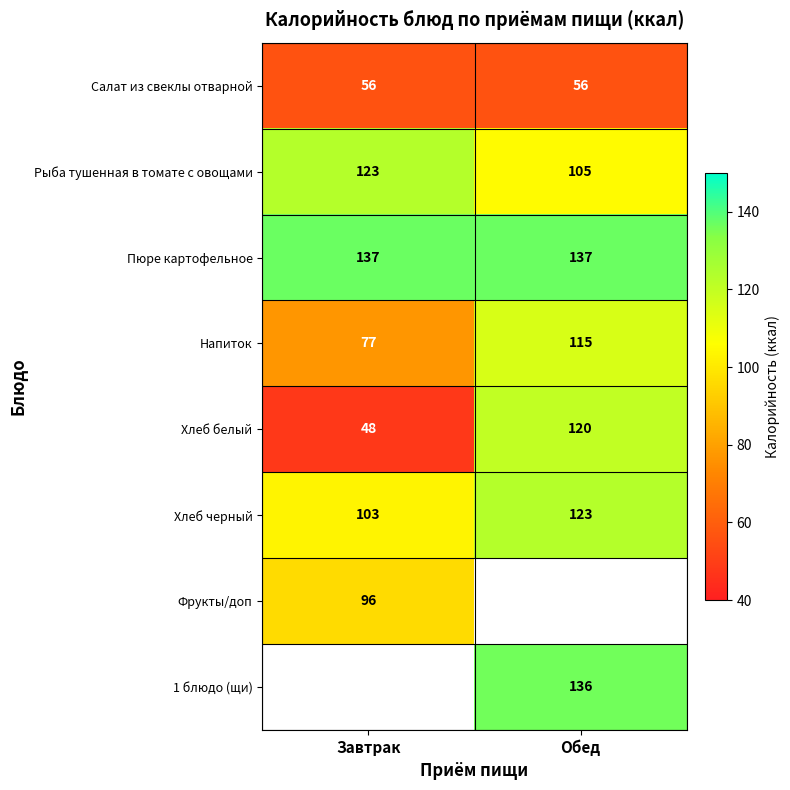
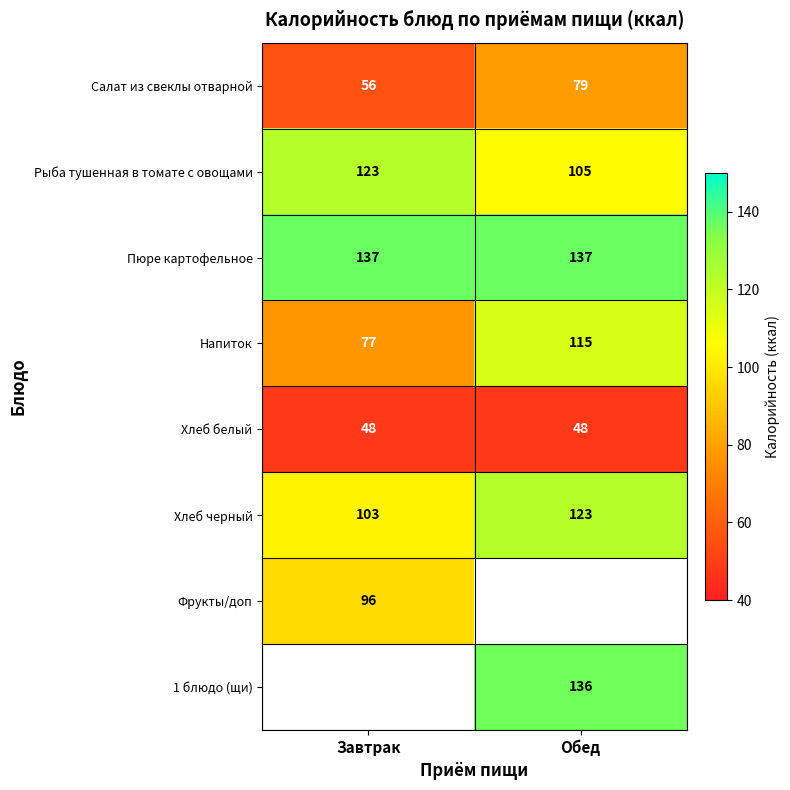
  {
    "Салат из свеклы отварной": {
      "Завтрак": 56,
-     "Обед": 56
+     "Обед": 79
    },
    "Рыба тушенная в томате с овощами": {
      "Завтрак": 123,
      "Обед": 105
    },
    "Пюре картофельное": {
      "Завтрак": 137,
      "Обед": 137
    },
    "Напиток": {
      "Завтрак": 77,
      "Обед": 115
    },
    "Хлеб белый": {
      "Завтрак": 48,
-     "Обед": 120
+     "Обед": 48
    },
    "Хлеб черный": {
      "Завтрак": 103,
      "Обед": 123
    },
    "Фрукты/доп": {
      "Завтрак": 96
    },
    "1 блюдо (щи)": {
      "Обед": 136
    }
  }
